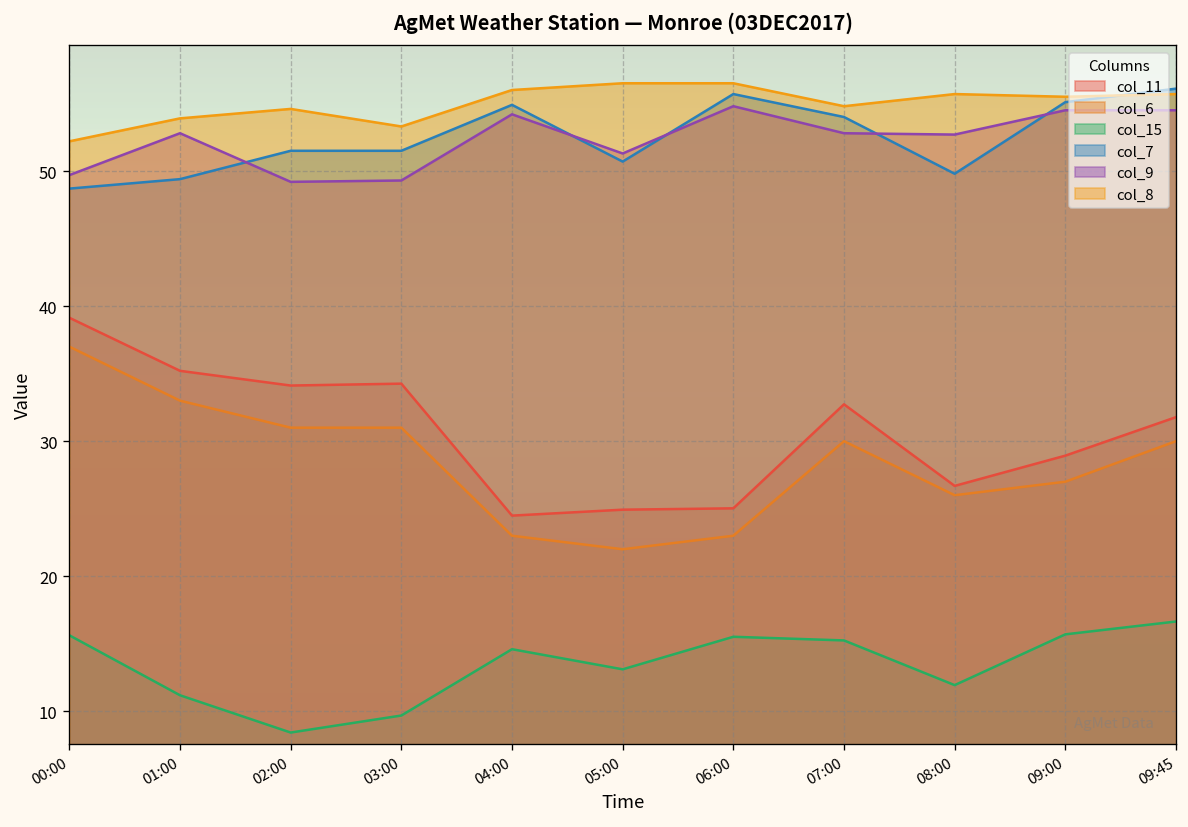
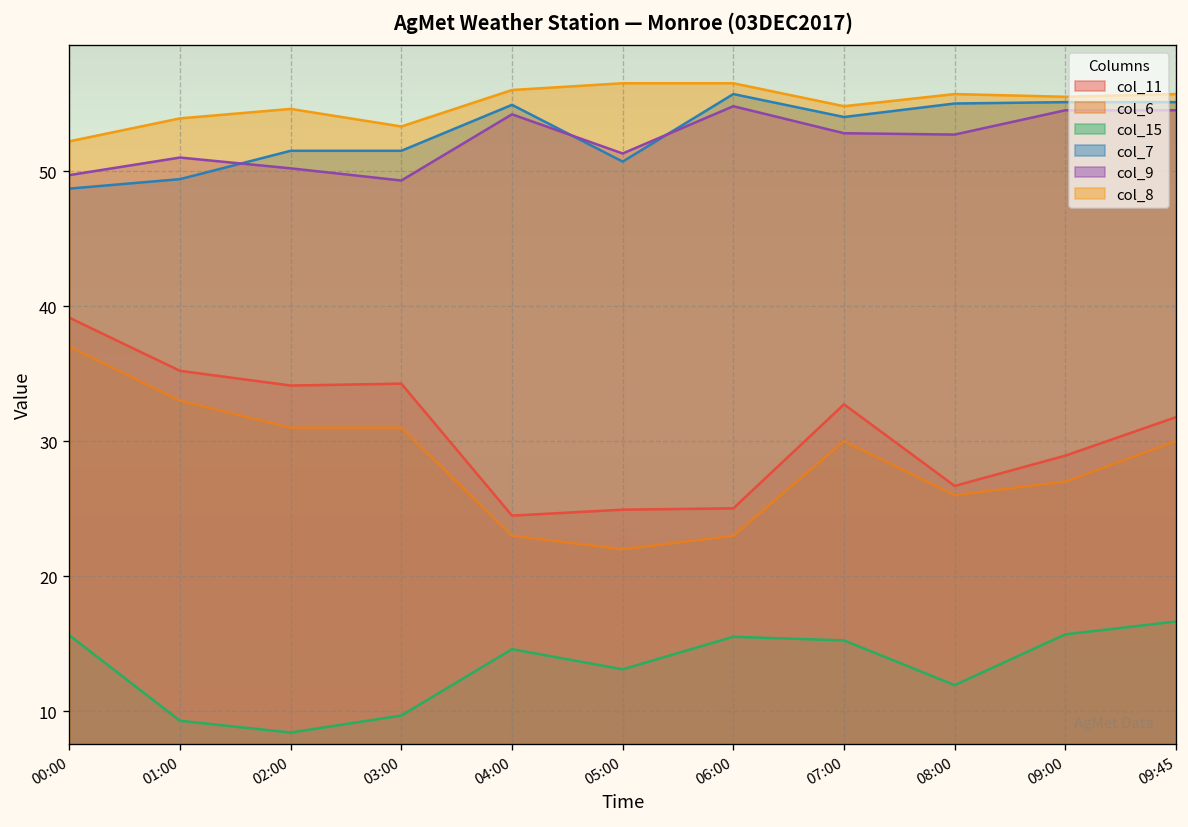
  {
    "col_15": {
      "00:00": 15.6,
-     "01:00": 11.2,
+     "01:00": 9.3,
      "02:00": 8.4,
      "03:00": 9.7,
      "04:00": 14.6,
      "05:00": 13.1,
      "06:00": 15.5,
      "07:00": 15.3,
      "08:00": 11.9,
      "09:00": 15.7,
      "09:45": 16.7
    },
    "col_7": {
      "00:00": 48.7,
      "01:00": 49.4,
      "02:00": 51.5,
      "03:00": 51.5,
      "04:00": 54.9,
      "05:00": 50.7,
      "06:00": 55.7,
      "07:00": 54.0,
-     "08:00": 49.8,
+     "08:00": 55.0,
      "09:00": 55.1,
-     "09:45": 56.1
+     "09:45": 55.1
    },
    "col_9": {
      "00:00": 49.7,
-     "01:00": 52.8,
-     "02:00": 49.2,
+     "01:00": 51.0,
+     "02:00": 50.2,
      "03:00": 49.3,
      "04:00": 54.2,
      "05:00": 51.3,
      "06:00": 54.8,
      "07:00": 52.8,
      "08:00": 52.7,
      "09:00": 54.5,
      "09:45": 54.5
    }
  }
